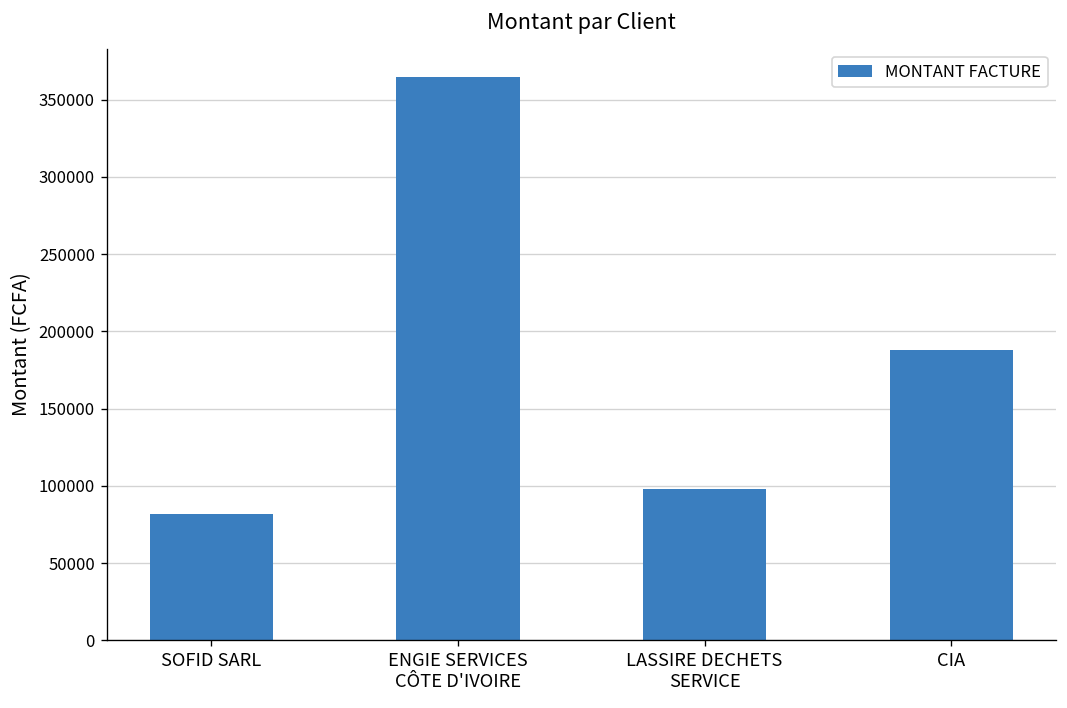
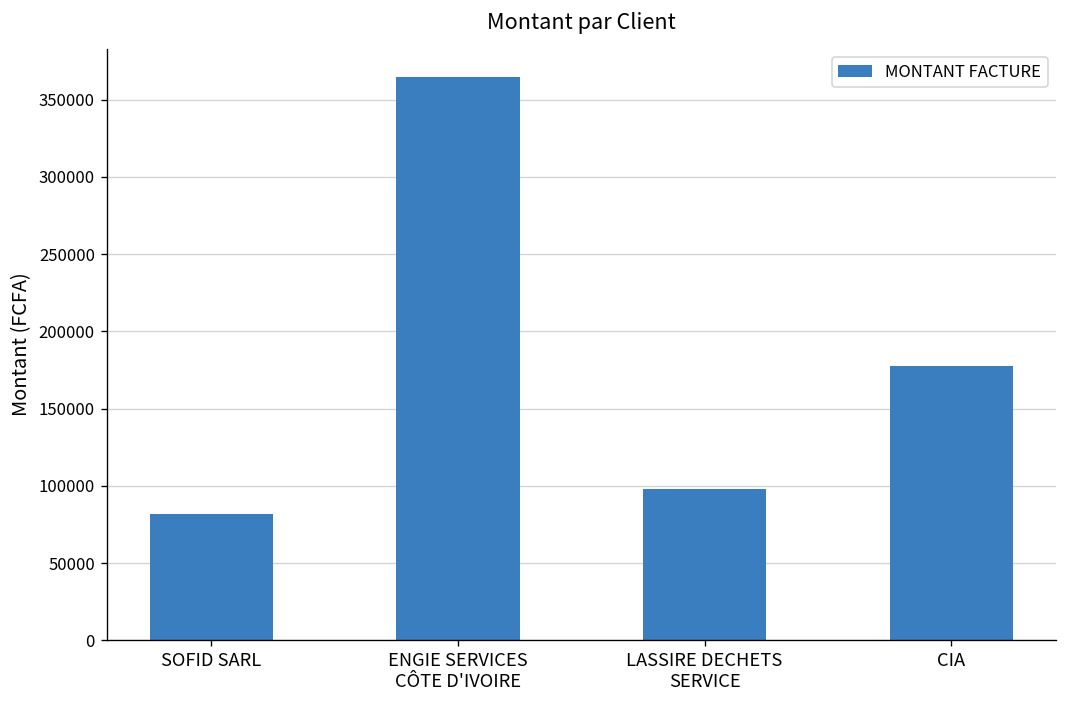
  {
    "SOFID SARL": 82000,
    "ENGIE SERVICES CÔTE D'IVOIRE": 365000,
    "LASSIRE DECHETS SERVICE": 98000,
-   "CIA": 188000
+   "CIA": 178000
  }
